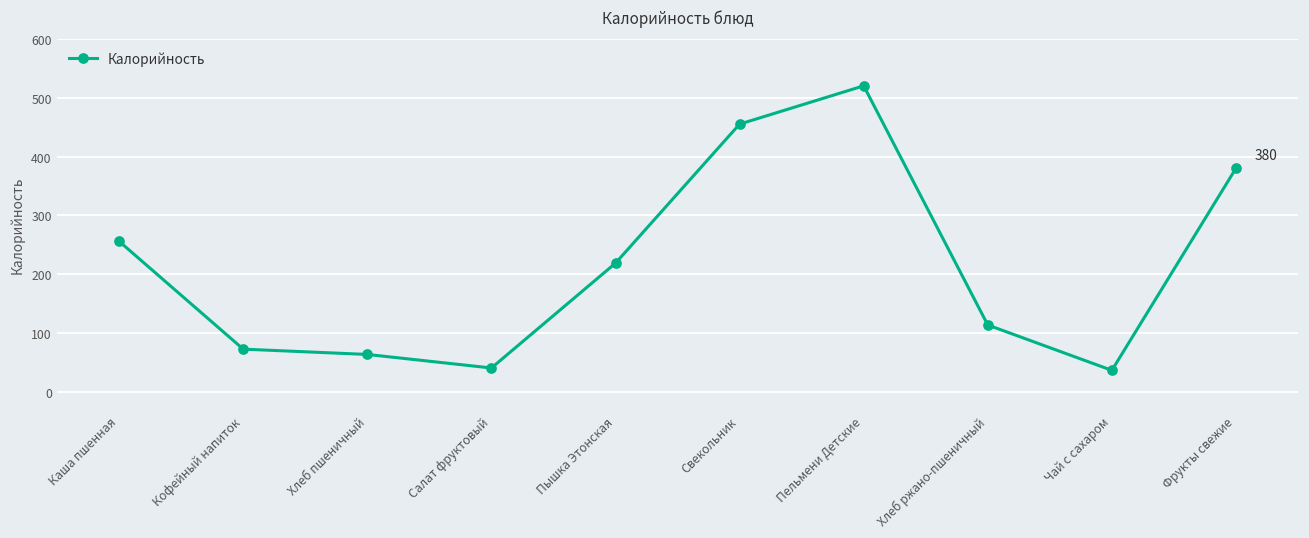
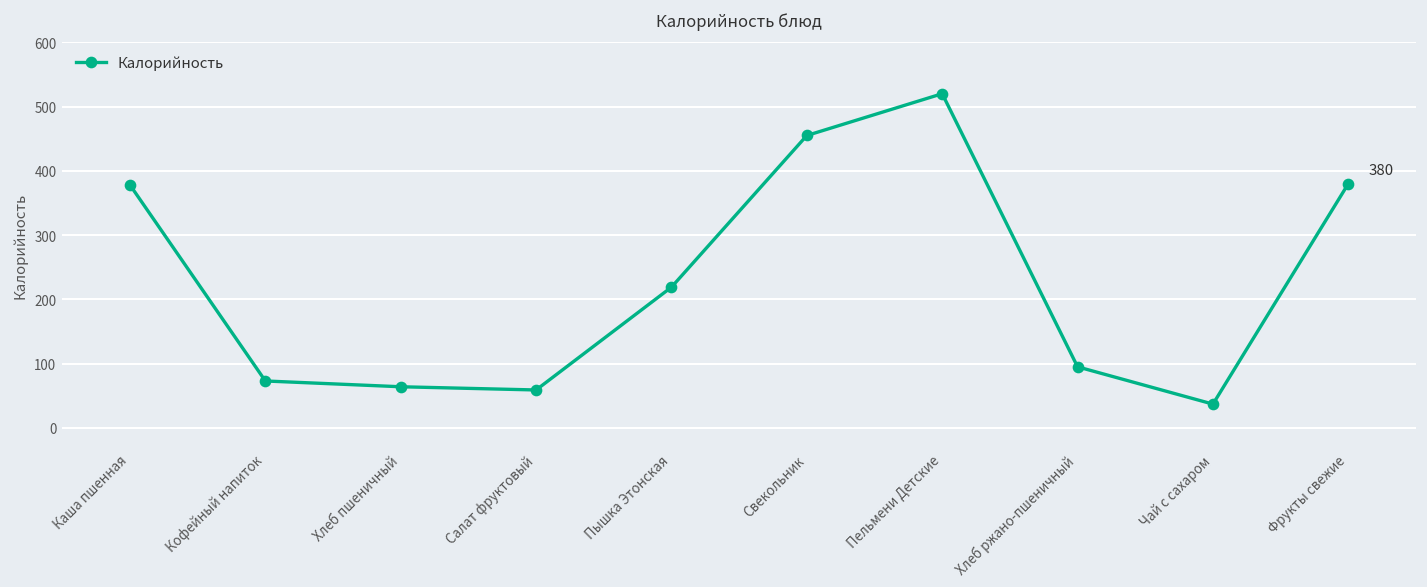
  {
-   "Каша пшенная": 260,
+   "Каша пшенная": 380,
    "Кофейный напиток": 70,
    "Хлеб пшеничный": 60,
-   "Салат фруктовый": 40,
+   "Салат фруктовый": 60,
    "Пышка Этонская": 220,
    "Свекольник": 460,
    "Пельмени Детские": 520,
-   "Хлеб ржано-пшеничный": 110,
+   "Хлеб ржано-пшеничный": 100,
    "Чай с сахаром": 40
  }
